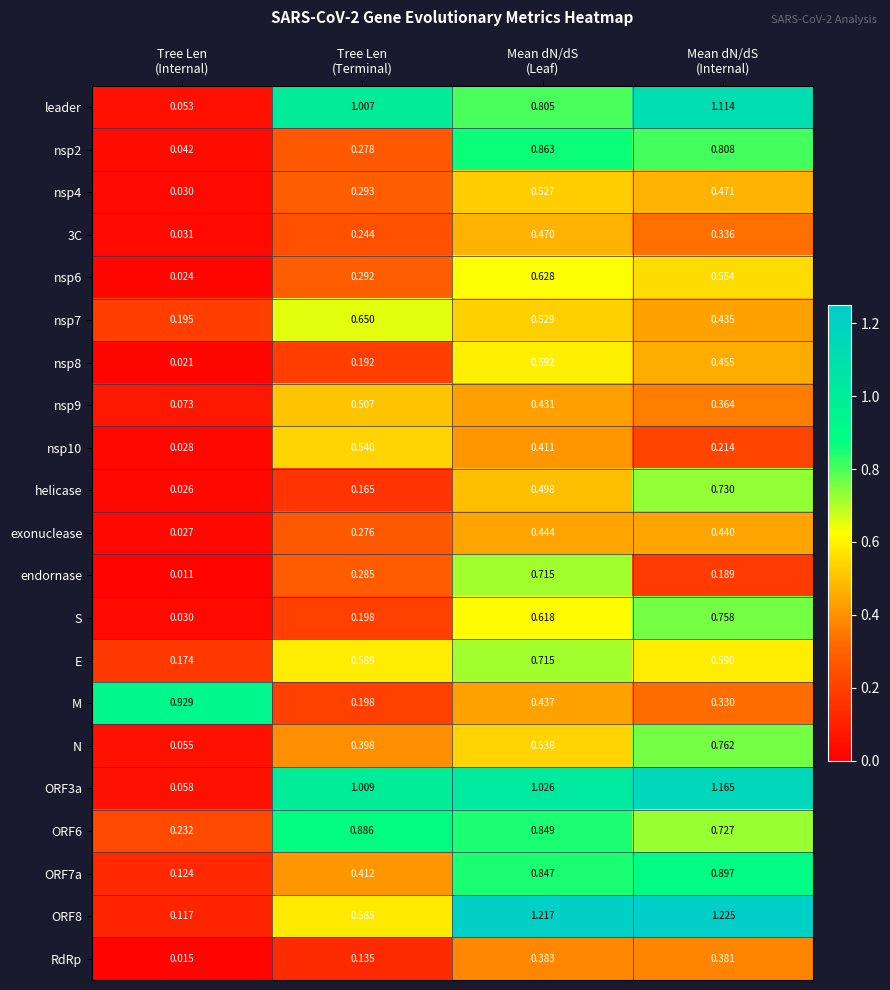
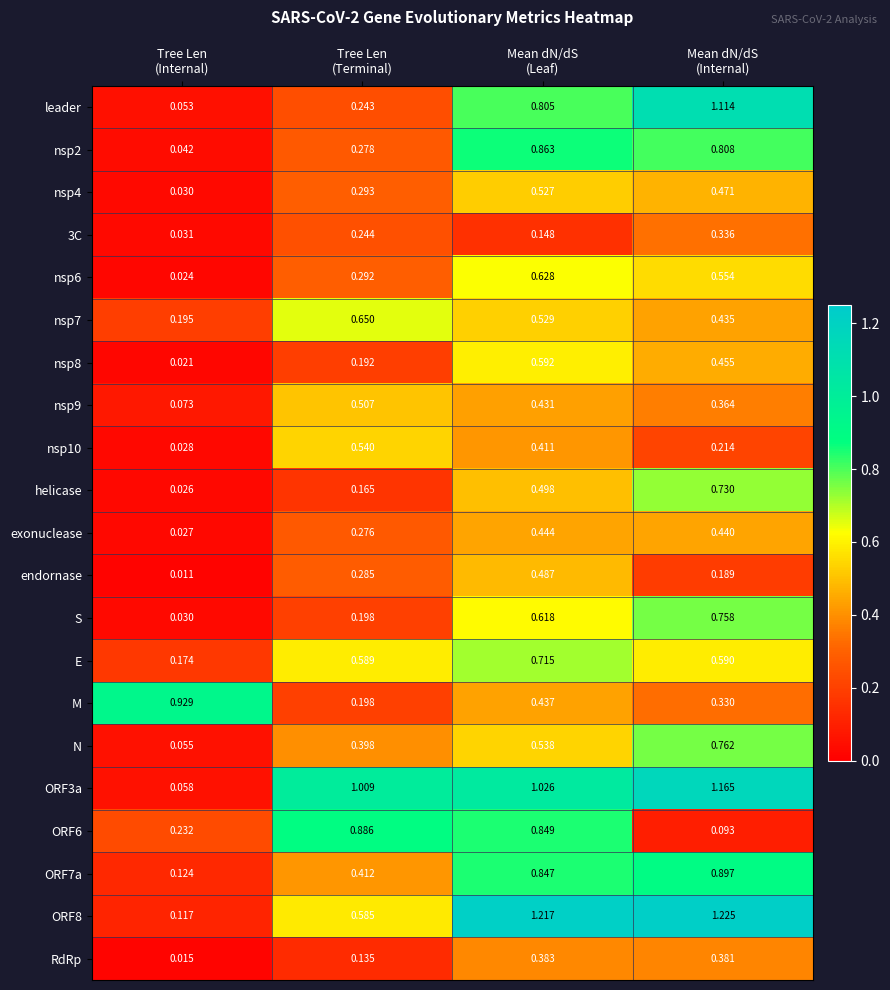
  {
    "leader": {
      "Tree Len (Internal)": 0.053,
-     "Tree Len (Terminal)": 1.007,
+     "Tree Len (Terminal)": 0.243,
      "Mean dN/dS (Leaf)": 0.805,
      "Mean dN/dS (Internal)": 1.114
    },
    "nsp2": {
      "Tree Len (Internal)": 0.042,
      "Tree Len (Terminal)": 0.278,
      "Mean dN/dS (Leaf)": 0.863,
      "Mean dN/dS (Internal)": 0.808
    },
    "nsp4": {
      "Tree Len (Internal)": 0.030,
      "Tree Len (Terminal)": 0.293,
      "Mean dN/dS (Leaf)": 0.527,
      "Mean dN/dS (Internal)": 0.471
    },
    "3C": {
      "Tree Len (Internal)": 0.031,
      "Tree Len (Terminal)": 0.244,
-     "Mean dN/dS (Leaf)": 0.470,
+     "Mean dN/dS (Leaf)": 0.148,
      "Mean dN/dS (Internal)": 0.336
    },
    "nsp6": {
      "Tree Len (Internal)": 0.024,
      "Tree Len (Terminal)": 0.292,
      "Mean dN/dS (Leaf)": 0.628,
      "Mean dN/dS (Internal)": 0.554
    },
    "nsp7": {
      "Tree Len (Internal)": 0.195,
      "Tree Len (Terminal)": 0.650,
      "Mean dN/dS (Leaf)": 0.529,
      "Mean dN/dS (Internal)": 0.435
    },
    "nsp8": {
      "Tree Len (Internal)": 0.021,
      "Tree Len (Terminal)": 0.192,
      "Mean dN/dS (Leaf)": 0.592,
      "Mean dN/dS (Internal)": 0.455
    },
    "nsp9": {
      "Tree Len (Internal)": 0.073,
      "Tree Len (Terminal)": 0.507,
      "Mean dN/dS (Leaf)": 0.431,
      "Mean dN/dS (Internal)": 0.364
    },
    "nsp10": {
      "Tree Len (Internal)": 0.028,
      "Tree Len (Terminal)": 0.540,
      "Mean dN/dS (Leaf)": 0.411,
      "Mean dN/dS (Internal)": 0.214
    },
    "helicase": {
      "Tree Len (Internal)": 0.026,
      "Tree Len (Terminal)": 0.165,
      "Mean dN/dS (Leaf)": 0.498,
      "Mean dN/dS (Internal)": 0.730
    },
    "exonuclease": {
      "Tree Len (Internal)": 0.027,
      "Tree Len (Terminal)": 0.276,
      "Mean dN/dS (Leaf)": 0.444,
      "Mean dN/dS (Internal)": 0.440
    },
    "endornase": {
      "Tree Len (Internal)": 0.011,
      "Tree Len (Terminal)": 0.285,
-     "Mean dN/dS (Leaf)": 0.715,
+     "Mean dN/dS (Leaf)": 0.487,
      "Mean dN/dS (Internal)": 0.189
    },
    "S": {
      "Tree Len (Internal)": 0.030,
      "Tree Len (Terminal)": 0.198,
      "Mean dN/dS (Leaf)": 0.618,
      "Mean dN/dS (Internal)": 0.758
    },
    "E": {
      "Tree Len (Internal)": 0.174,
      "Tree Len (Terminal)": 0.589,
      "Mean dN/dS (Leaf)": 0.715,
      "Mean dN/dS (Internal)": 0.590
    },
    "M": {
      "Tree Len (Internal)": 0.929,
      "Tree Len (Terminal)": 0.198,
      "Mean dN/dS (Leaf)": 0.437,
      "Mean dN/dS (Internal)": 0.330
    },
    "N": {
      "Tree Len (Internal)": 0.055,
      "Tree Len (Terminal)": 0.398,
      "Mean dN/dS (Leaf)": 0.538,
      "Mean dN/dS (Internal)": 0.762
    },
    "ORF3a": {
      "Tree Len (Internal)": 0.058,
      "Tree Len (Terminal)": 1.009,
      "Mean dN/dS (Leaf)": 1.026,
      "Mean dN/dS (Internal)": 1.165
    },
    "ORF6": {
      "Tree Len (Internal)": 0.232,
      "Tree Len (Terminal)": 0.886,
      "Mean dN/dS (Leaf)": 0.849,
-     "Mean dN/dS (Internal)": 0.727
+     "Mean dN/dS (Internal)": 0.093
    },
    "ORF7a": {
      "Tree Len (Internal)": 0.124,
      "Tree Len (Terminal)": 0.412,
      "Mean dN/dS (Leaf)": 0.847,
      "Mean dN/dS (Internal)": 0.897
    },
    "ORF8": {
      "Tree Len (Internal)": 0.117,
      "Tree Len (Terminal)": 0.585,
      "Mean dN/dS (Leaf)": 1.217,
      "Mean dN/dS (Internal)": 1.225
    },
    "RdRp": {
      "Tree Len (Internal)": 0.015,
      "Tree Len (Terminal)": 0.135,
      "Mean dN/dS (Leaf)": 0.383,
      "Mean dN/dS (Internal)": 0.381
    }
  }
